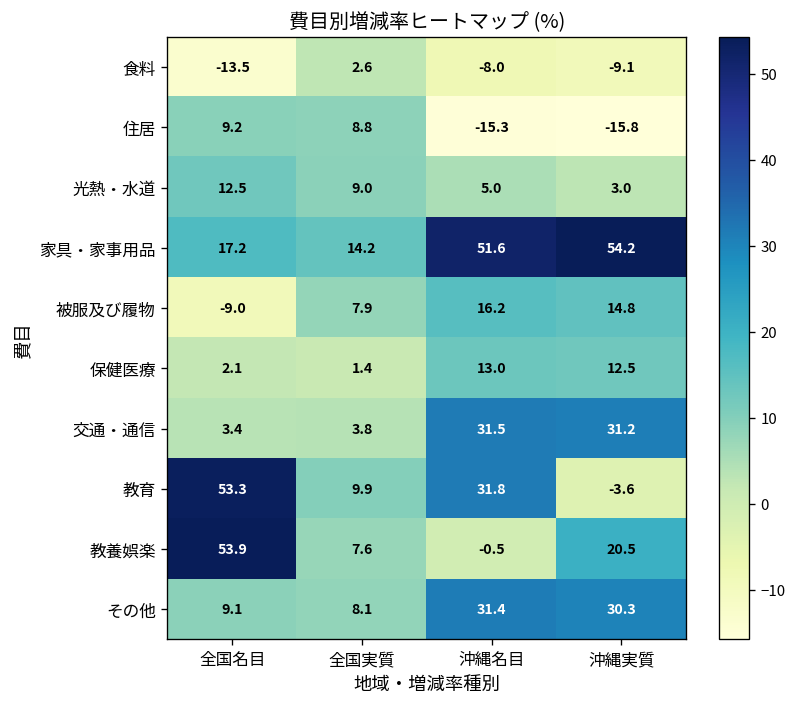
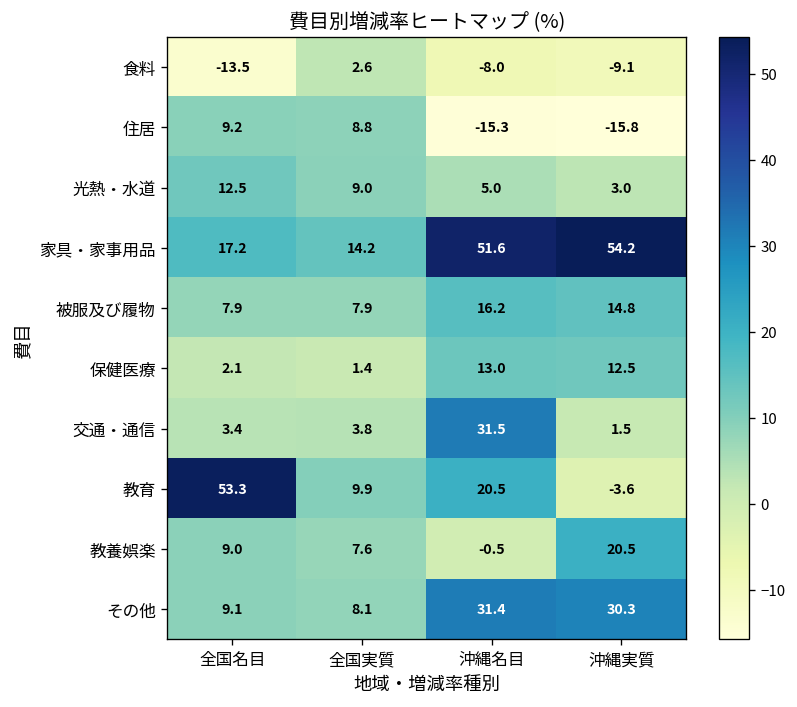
  {
    "食料": {
      "全国名目": -13.5,
      "全国実質": 2.6,
      "沖縄名目": -8.0,
      "沖縄実質": -9.1
    },
    "住居": {
      "全国名目": 9.2,
      "全国実質": 8.8,
      "沖縄名目": -15.3,
      "沖縄実質": -15.8
    },
    "光熱・水道": {
      "全国名目": 12.5,
      "全国実質": 9.0,
      "沖縄名目": 5.0,
      "沖縄実質": 3.0
    },
    "家具・家事用品": {
      "全国名目": 17.2,
      "全国実質": 14.2,
      "沖縄名目": 51.6,
      "沖縄実質": 54.2
    },
    "被服及び履物": {
-     "全国名目": -9.0,
+     "全国名目": 7.9,
      "全国実質": 7.9,
      "沖縄名目": 16.2,
      "沖縄実質": 14.8
    },
    "保健医療": {
      "全国名目": 2.1,
      "全国実質": 1.4,
      "沖縄名目": 13.0,
      "沖縄実質": 12.5
    },
    "交通・通信": {
      "全国名目": 3.4,
      "全国実質": 3.8,
      "沖縄名目": 31.5,
-     "沖縄実質": 31.2
+     "沖縄実質": 1.5
    },
    "教育": {
      "全国名目": 53.3,
      "全国実質": 9.9,
-     "沖縄名目": 31.8,
+     "沖縄名目": 20.5,
      "沖縄実質": -3.6
    },
    "教養娯楽": {
-     "全国名目": 53.9,
+     "全国名目": 9.0,
      "全国実質": 7.6,
      "沖縄名目": -0.5,
      "沖縄実質": 20.5
    },
    "その他": {
      "全国名目": 9.1,
      "全国実質": 8.1,
      "沖縄名目": 31.4,
      "沖縄実質": 30.3
    }
  }
